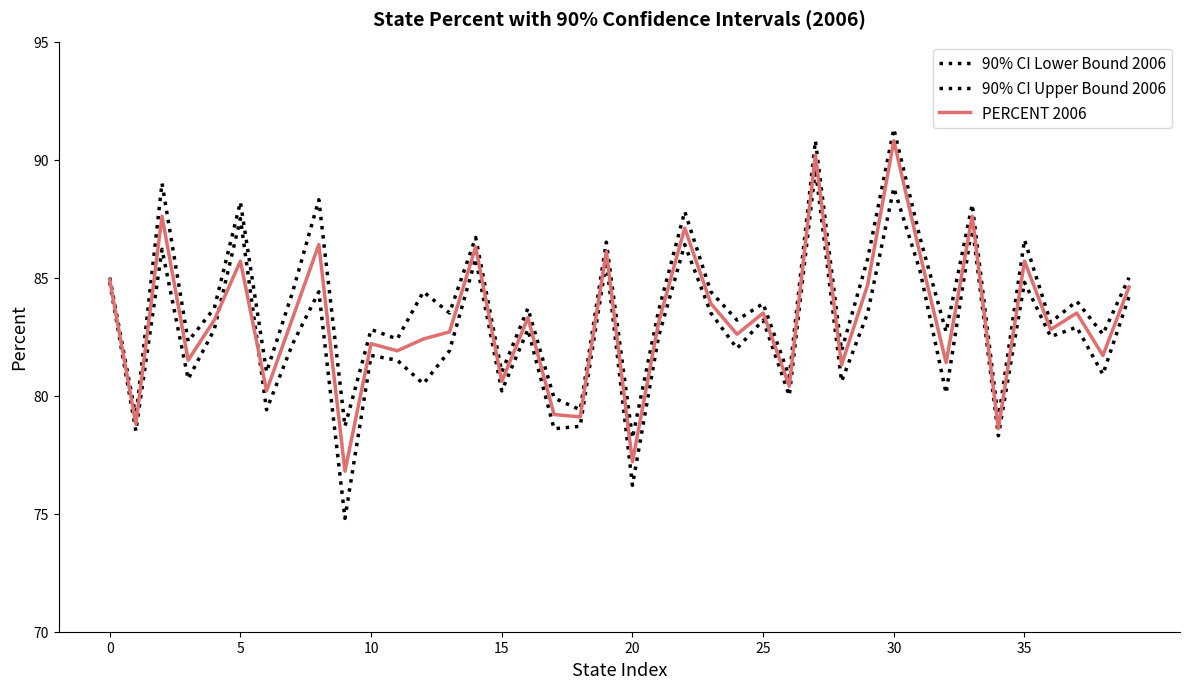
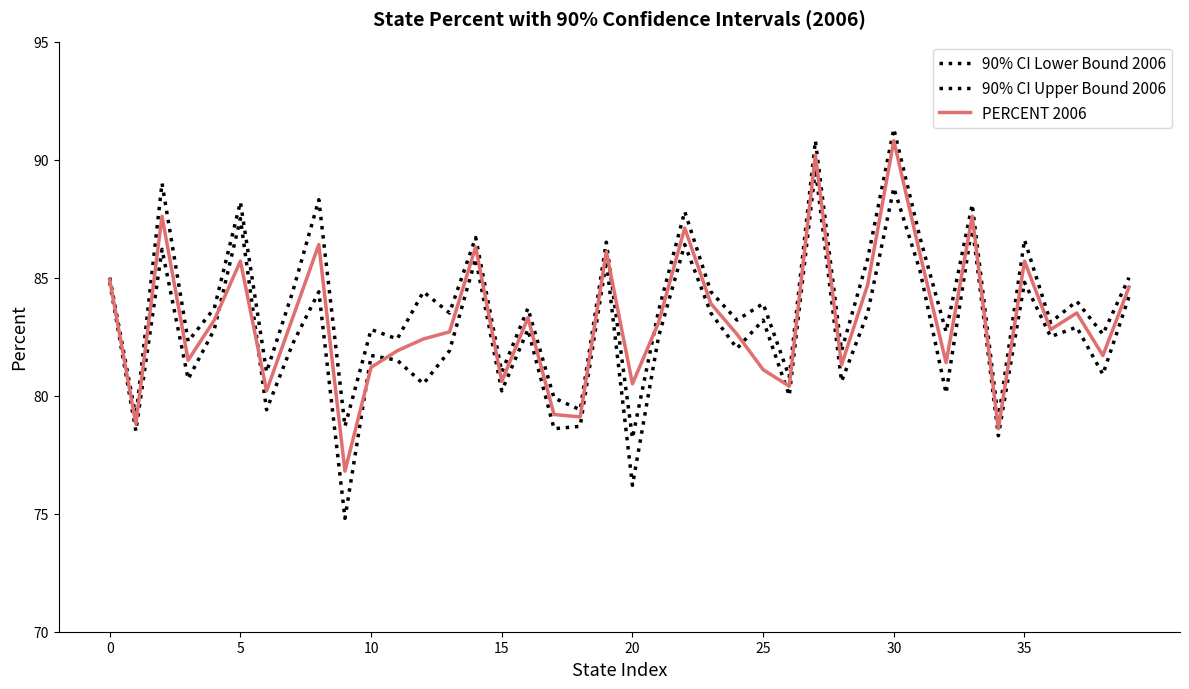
  {
    "PERCENT 2006": {
      "5": 85.7,
-     "10": 82.2,
+     "10": 81.2,
      "15": 80.6,
-     "20": 77.2,
-     "25": 83.5,
+     "20": 80.5,
+     "25": 81.1,
      "30": 90.8,
      "35": 85.7
    }
  }
